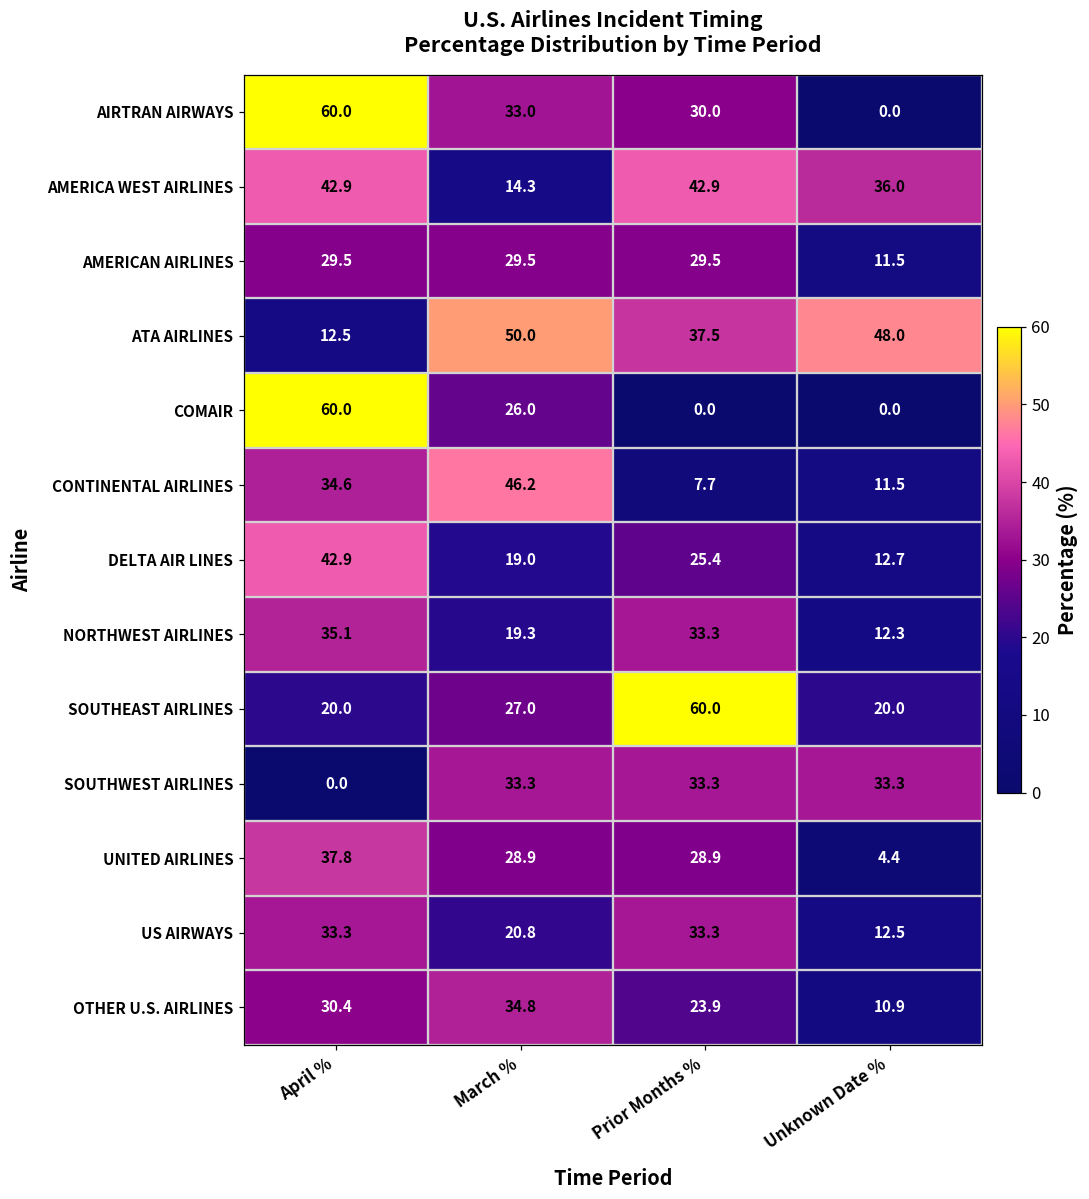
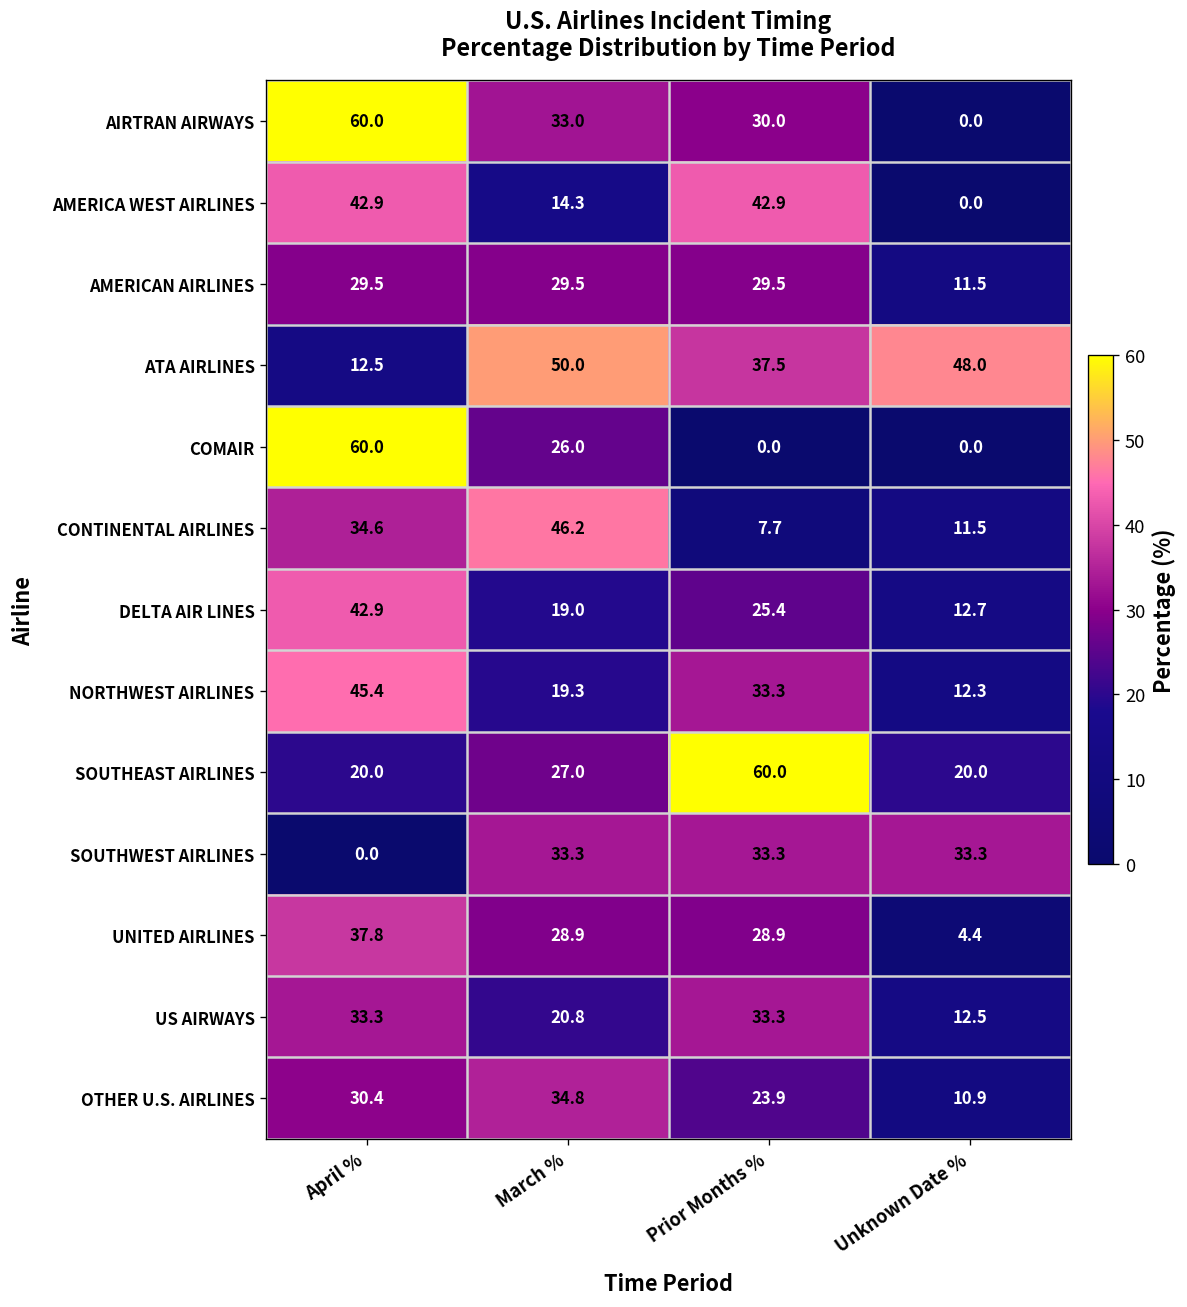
  {
    "AIRTRAN AIRWAYS": {
      "April %": 60.0,
      "March %": 33.0,
      "Prior Months %": 30.0,
      "Unknown Date %": 0.0
    },
    "AMERICA WEST AIRLINES": {
      "April %": 42.9,
      "March %": 14.3,
      "Prior Months %": 42.9,
-     "Unknown Date %": 36.0
+     "Unknown Date %": 0.0
    },
    "AMERICAN AIRLINES": {
      "April %": 29.5,
      "March %": 29.5,
      "Prior Months %": 29.5,
      "Unknown Date %": 11.5
    },
    "ATA AIRLINES": {
      "April %": 12.5,
      "March %": 50.0,
      "Prior Months %": 37.5,
      "Unknown Date %": 48.0
    },
    "COMAIR": {
      "April %": 60.0,
      "March %": 26.0,
      "Prior Months %": 0.0,
      "Unknown Date %": 0.0
    },
    "CONTINENTAL AIRLINES": {
      "April %": 34.6,
      "March %": 46.2,
      "Prior Months %": 7.7,
      "Unknown Date %": 11.5
    },
    "DELTA AIR LINES": {
      "April %": 42.9,
      "March %": 19.0,
      "Prior Months %": 25.4,
      "Unknown Date %": 12.7
    },
    "NORTHWEST AIRLINES": {
-     "April %": 35.1,
+     "April %": 45.4,
      "March %": 19.3,
      "Prior Months %": 33.3,
      "Unknown Date %": 12.3
    },
    "SOUTHEAST AIRLINES": {
      "April %": 20.0,
      "March %": 27.0,
      "Prior Months %": 60.0,
      "Unknown Date %": 20.0
    },
    "SOUTHWEST AIRLINES": {
      "April %": 0.0,
      "March %": 33.3,
      "Prior Months %": 33.3,
      "Unknown Date %": 33.3
    },
    "UNITED AIRLINES": {
      "April %": 37.8,
      "March %": 28.9,
      "Prior Months %": 28.9,
      "Unknown Date %": 4.4
    },
    "US AIRWAYS": {
      "April %": 33.3,
      "March %": 20.8,
      "Prior Months %": 33.3,
      "Unknown Date %": 12.5
    },
    "OTHER U.S. AIRLINES": {
      "April %": 30.4,
      "March %": 34.8,
      "Prior Months %": 23.9,
      "Unknown Date %": 10.9
    }
  }
